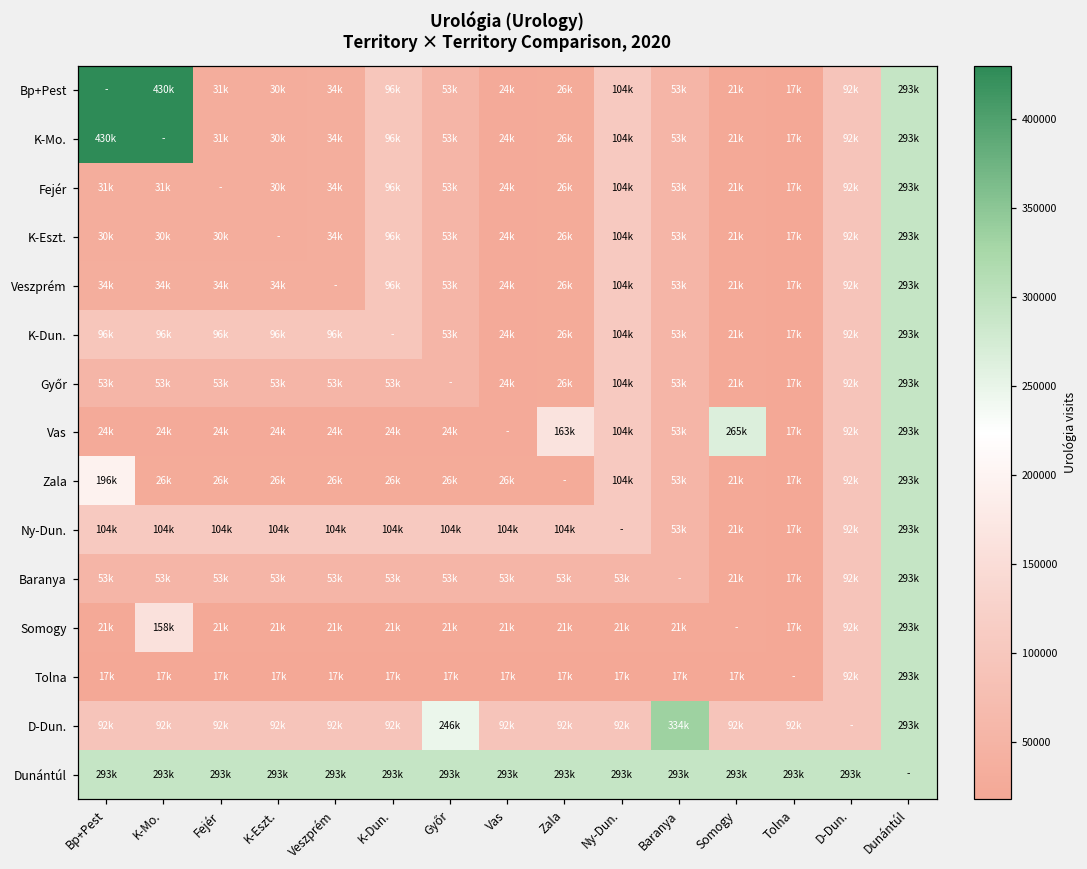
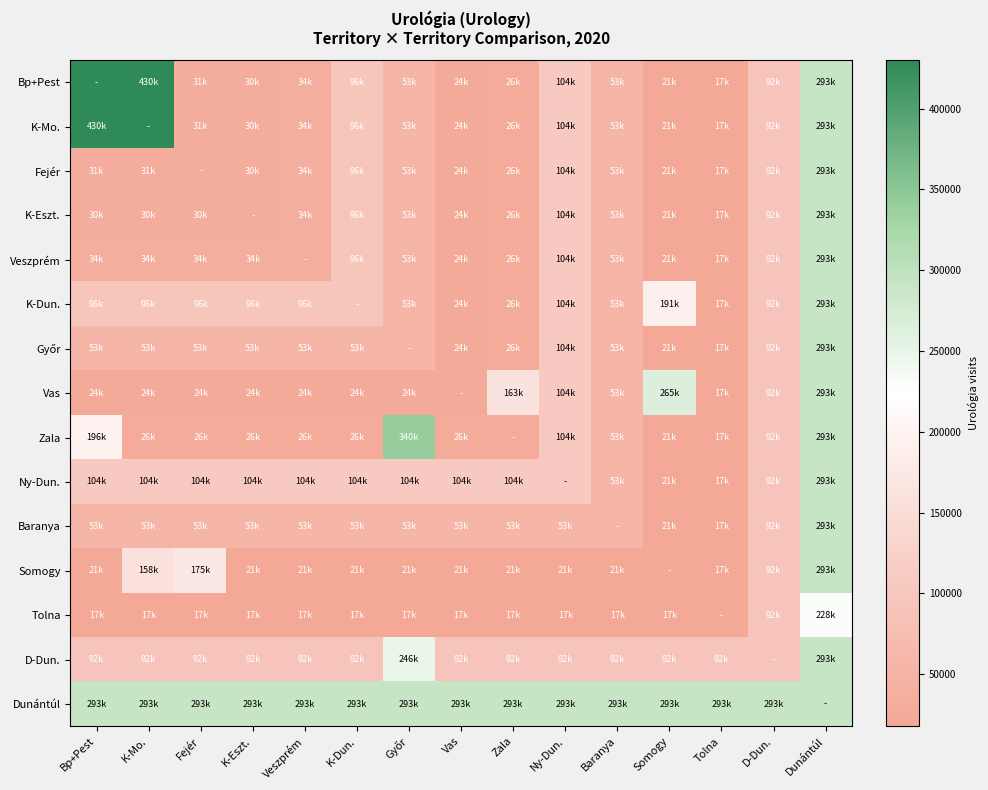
  {
    "K-Dun.": {
      "Bp+Pest": "96k",
      "K-Mo.": "96k",
      "Fejér": "96k",
      "K-Eszt.": "96k",
      "Veszprém": "96k",
      "Győr": "53k",
      "Vas": "24k",
      "Zala": "26k",
      "Ny-Dun.": "104k",
      "Baranya": "53k",
-     "Somogy": "21k",
+     "Somogy": "191k",
      "Tolna": "17k",
      "D-Dun.": "92k",
      "Dunántúl": "293k"
    },
    "Zala": {
      "Bp+Pest": "196k",
      "K-Mo.": "26k",
      "Fejér": "26k",
      "K-Eszt.": "26k",
      "Veszprém": "26k",
      "K-Dun.": "26k",
-     "Győr": "26k",
+     "Győr": "340k",
      "Vas": "26k",
      "Ny-Dun.": "104k",
      "Baranya": "53k",
      "Somogy": "21k",
      "Tolna": "17k",
      "D-Dun.": "92k",
      "Dunántúl": "293k"
    },
    "Somogy": {
      "Bp+Pest": "21k",
      "K-Mo.": "158k",
-     "Fejér": "21k",
+     "Fejér": "175k",
      "K-Eszt.": "21k",
      "Veszprém": "21k",
      "K-Dun.": "21k",
      "Győr": "21k",
      "Vas": "21k",
      "Zala": "21k",
      "Ny-Dun.": "21k",
      "Baranya": "21k",
      "Tolna": "17k",
      "D-Dun.": "92k",
      "Dunántúl": "293k"
    },
    "Tolna": {
      "Bp+Pest": "17k",
      "K-Mo.": "17k",
      "Fejér": "17k",
      "K-Eszt.": "17k",
      "Veszprém": "17k",
      "K-Dun.": "17k",
      "Győr": "17k",
      "Vas": "17k",
      "Zala": "17k",
      "Ny-Dun.": "17k",
      "Baranya": "17k",
      "Somogy": "17k",
      "D-Dun.": "92k",
-     "Dunántúl": "293k"
+     "Dunántúl": "228k"
    },
    "D-Dun.": {
      "Bp+Pest": "92k",
      "K-Mo.": "92k",
      "Fejér": "92k",
      "K-Eszt.": "92k",
      "Veszprém": "92k",
      "K-Dun.": "92k",
      "Győr": "246k",
      "Vas": "92k",
      "Zala": "92k",
      "Ny-Dun.": "92k",
-     "Baranya": "334k",
+     "Baranya": "92k",
      "Somogy": "92k",
      "Tolna": "92k",
      "Dunántúl": "293k"
    }
  }
